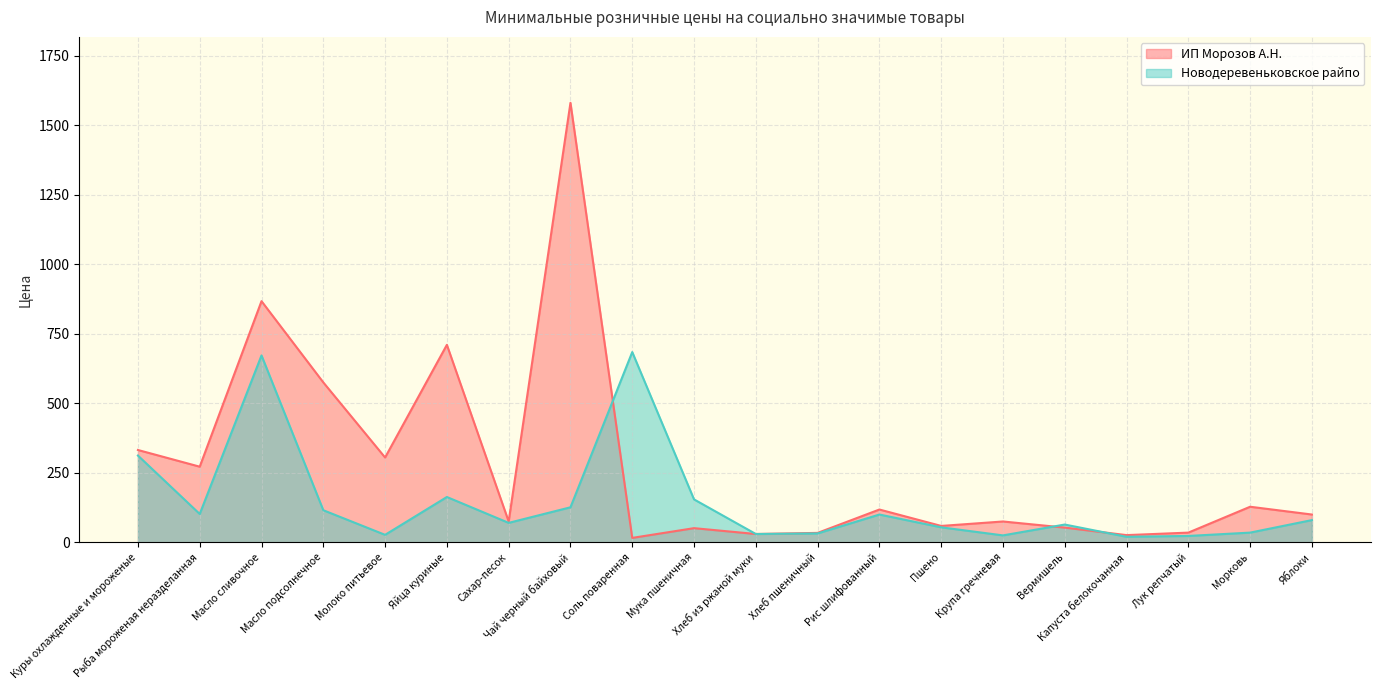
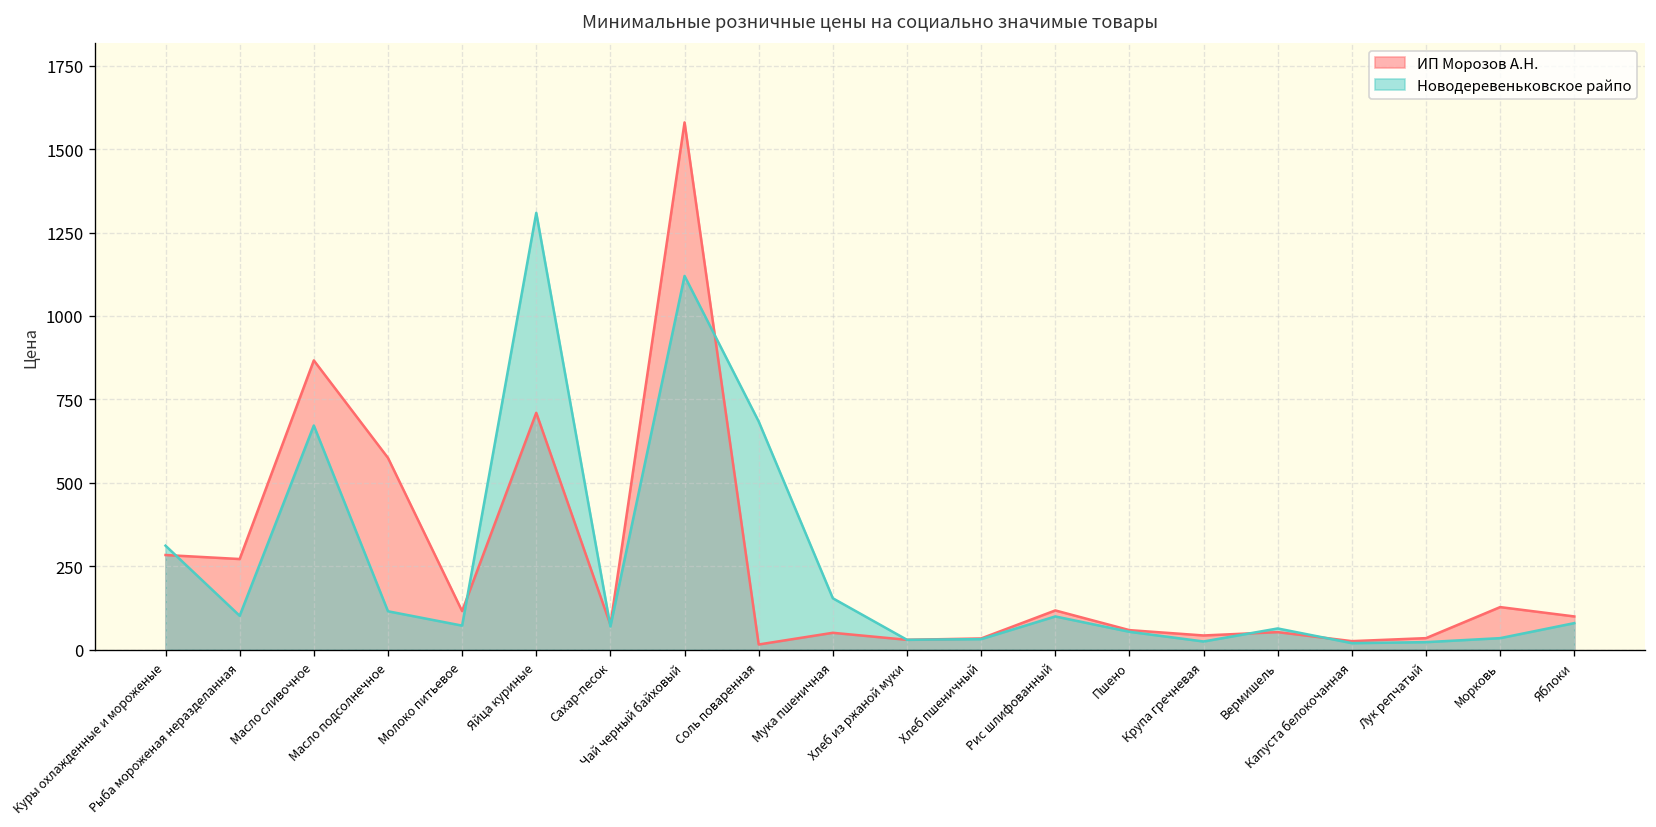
  {
    "ИП Морозов А.Н.": {
-     "Куры охлажденные и мороженые": 330,
+     "Куры охлажденные и мороженые": 280,
      "Рыба мороженая неразделанная": 270,
      "Масло сливочное": 870,
      "Масло подсолнечное": 580,
-     "Молоко питьевое": 310,
+     "Молоко питьевое": 120,
      "Яйца куриные": 710,
      "Чай черный байховый": 1580,
      "Соль поваренная": 20,
      "Мука пшеничная": 50,
      "Рис шлифованный": 120,
-     "Крупа гречневая": 80,
+     "Крупа гречневая": 40,
      "Вермишель": 50,
      "Лук репчатый": 40,
      "Морковь": 130,
      "Яблоки": 100
    },
    "Новодеревеньковское райпо": {
      "Куры охлажденные и мороженые": 310,
      "Рыба мороженая неразделанная": 100,
      "Масло сливочное": 670,
      "Масло подсолнечное": 120,
-     "Молоко питьевое": 30,
-     "Яйца куриные": 160,
-     "Чай черный байховый": 130,
+     "Молоко питьевое": 70,
+     "Яйца куриные": 1310,
+     "Чай черный байховый": 1120,
      "Соль поваренная": 680,
      "Мука пшеничная": 150,
      "Рис шлифованный": 100,
      "Крупа гречневая": 30,
      "Вермишель": 60,
      "Лук репчатый": 20,
      "Морковь": 40,
      "Яблоки": 80
    }
  }
